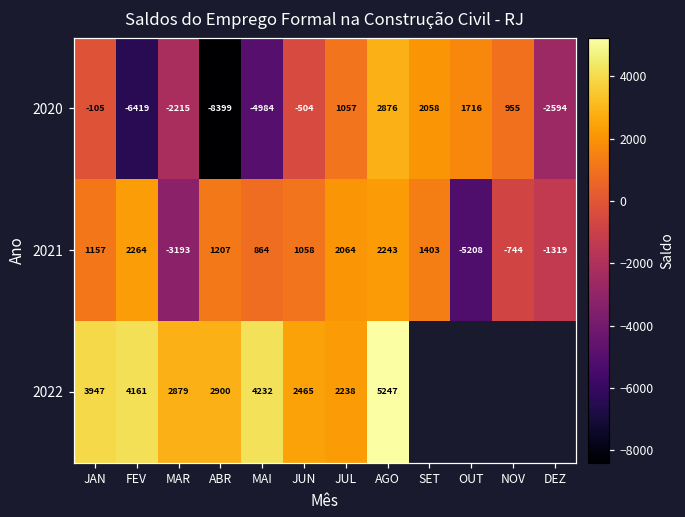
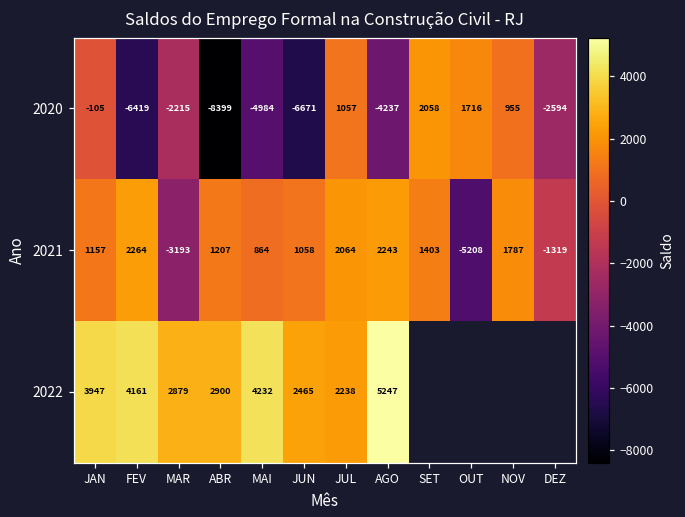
  {
    "2020": {
      "JAN": -105,
      "FEV": -6419,
      "MAR": -2215,
      "ABR": -8399,
      "MAI": -4984,
-     "JUN": -504,
+     "JUN": -6671,
      "JUL": 1057,
-     "AGO": 2876,
+     "AGO": -4237,
      "SET": 2058,
      "OUT": 1716,
      "NOV": 955,
      "DEZ": -2594
    },
    "2021": {
      "JAN": 1157,
      "FEV": 2264,
      "MAR": -3193,
      "ABR": 1207,
      "MAI": 864,
      "JUN": 1058,
      "JUL": 2064,
      "AGO": 2243,
      "SET": 1403,
      "OUT": -5208,
-     "NOV": -744,
+     "NOV": 1787,
      "DEZ": -1319
    },
    "2022": {
      "JAN": 3947,
      "FEV": 4161,
      "MAR": 2879,
      "ABR": 2900,
      "MAI": 4232,
      "JUN": 2465,
      "JUL": 2238,
      "AGO": 5247
    }
  }
